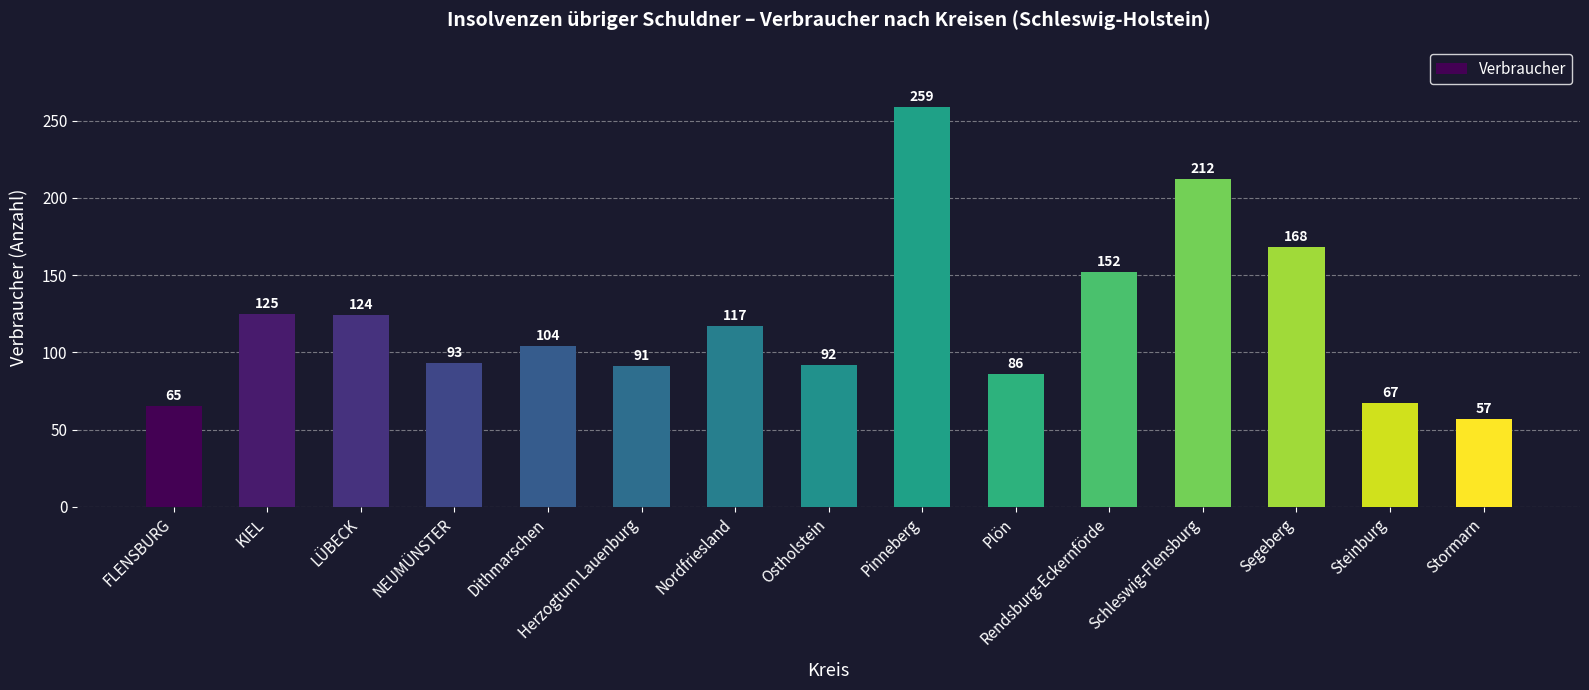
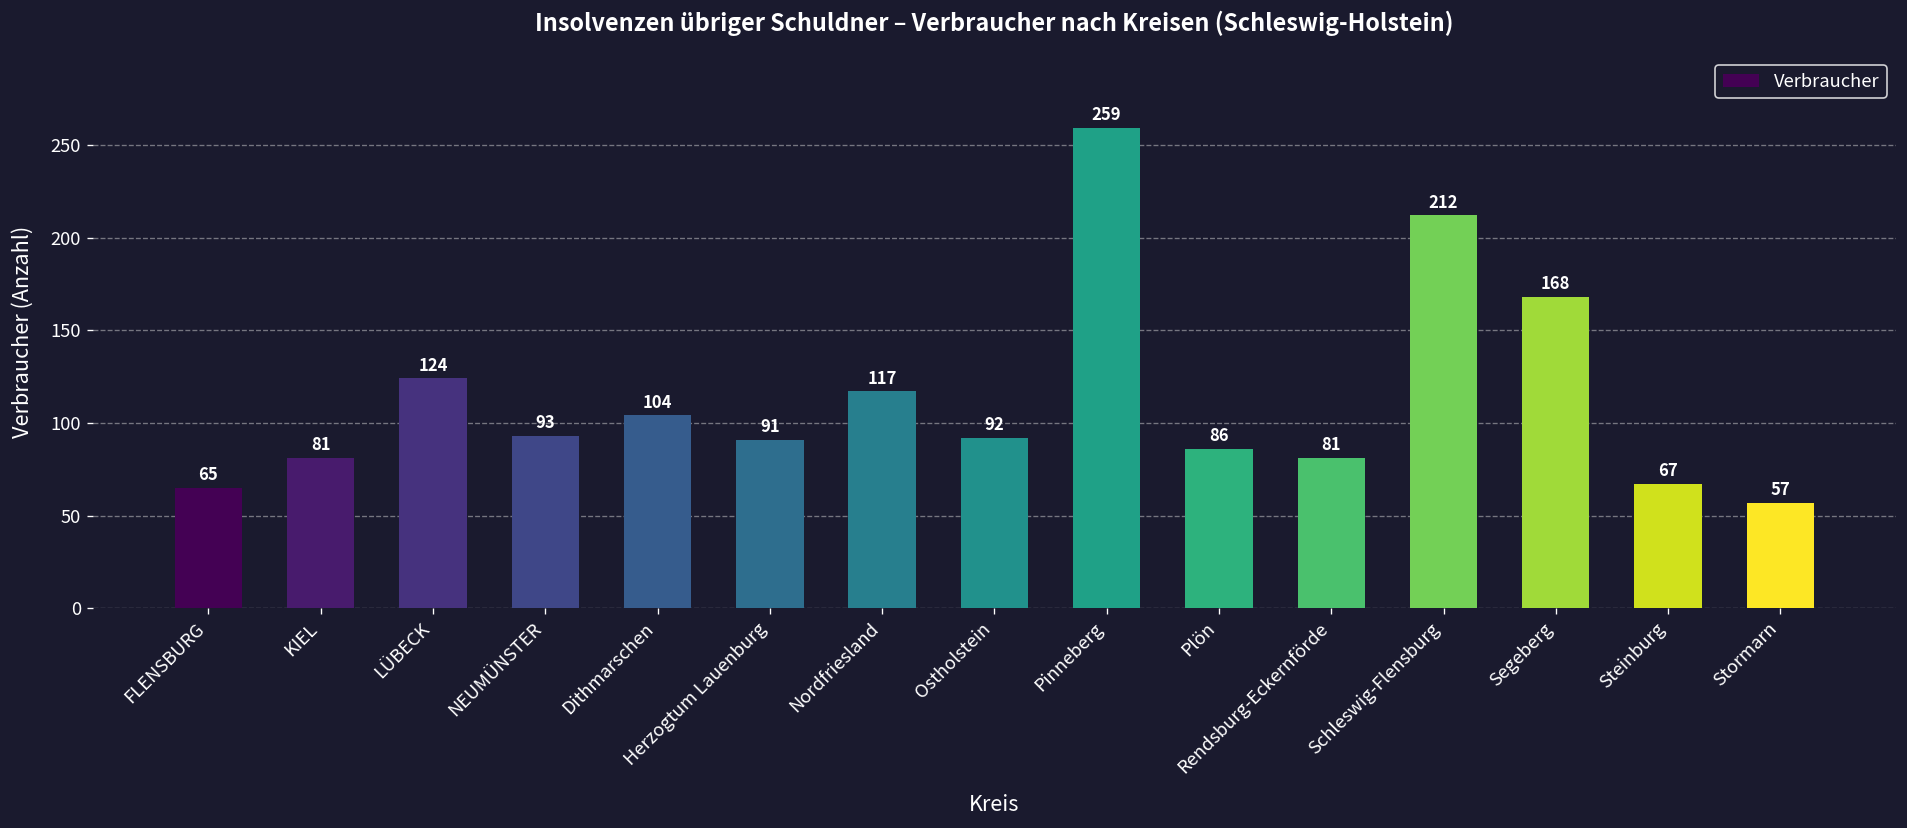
  {
    "FLENSBURG": 65,
-   "KIEL": 125,
+   "KIEL": 81,
    "LÜBECK": 124,
    "NEUMÜNSTER": 93,
    "Dithmarschen": 104,
    "Herzogtum Lauenburg": 91,
    "Nordfriesland": 117,
    "Ostholstein": 92,
    "Pinneberg": 259,
    "Plön": 86,
-   "Rendsburg-Eckernförde": 152,
+   "Rendsburg-Eckernförde": 81,
    "Schleswig-Flensburg": 212,
    "Segeberg": 168,
    "Steinburg": 67,
    "Stormarn": 57
  }
